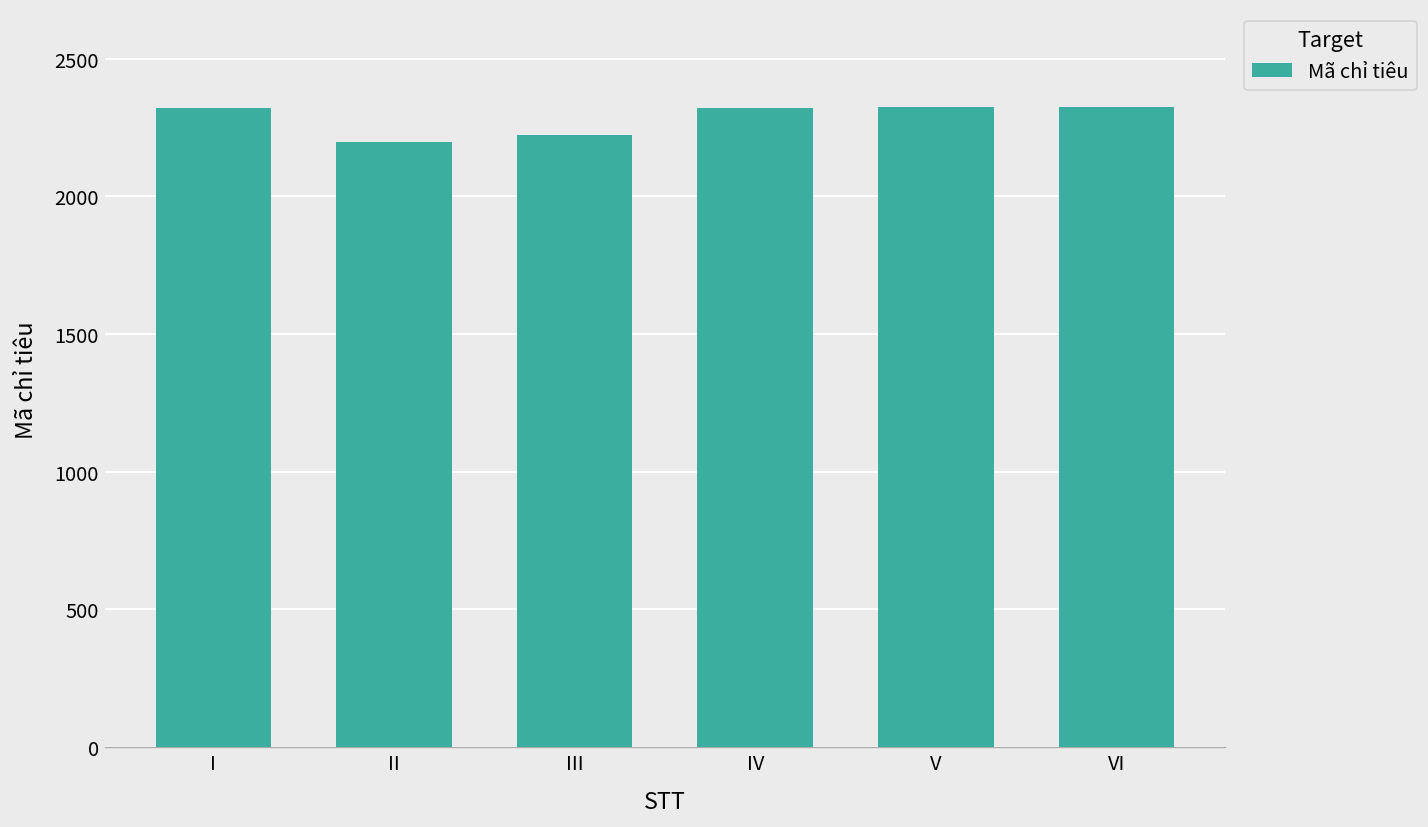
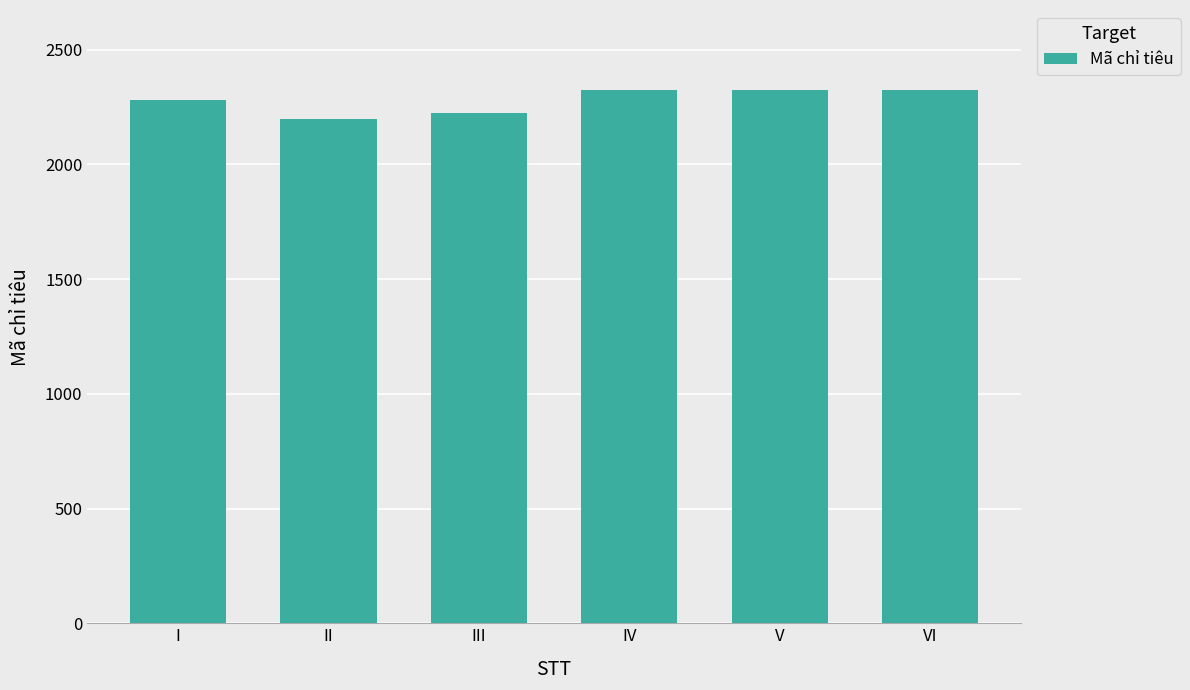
  {
-   "I": 2320,
+   "I": 2280,
    "II": 2200,
    "III": 2220,
    "IV": 2320,
    "V": 2320,
    "VI": 2320
  }
